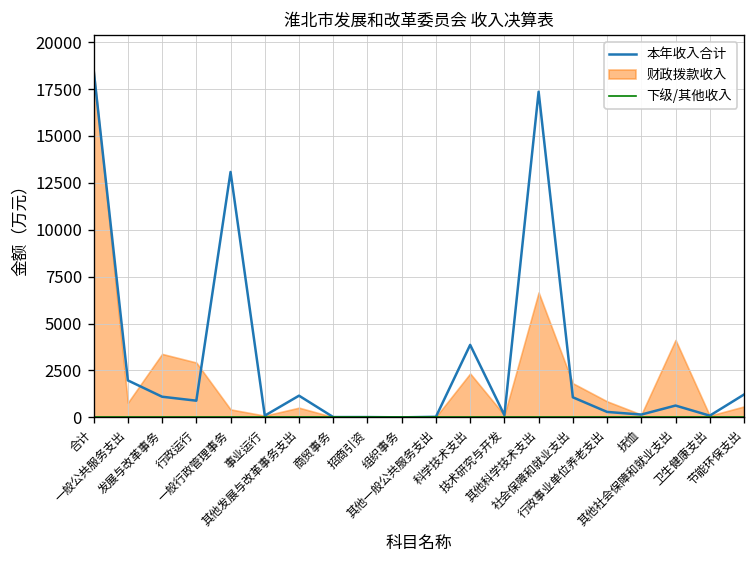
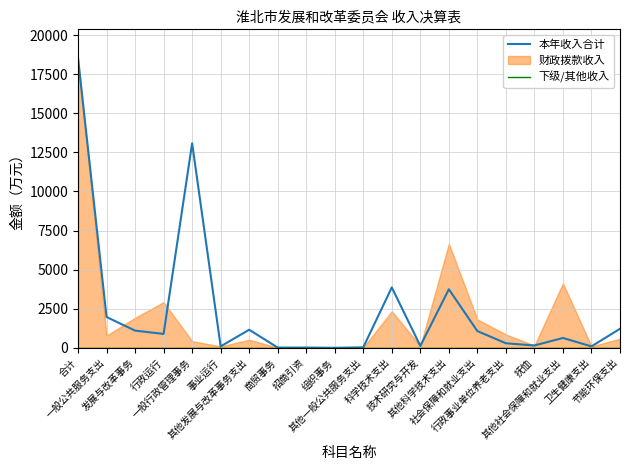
  {
    "本年收入合计": {
      "一般公共服务支出": 2000,
      "发展与改革事务": 1100,
      "行政运行": 900,
      "一般行政管理事务": 13100,
      "其他发展与改革事务支出": 1200,
      "科学技术支出": 3900,
-     "其他科学技术支出": 17400,
+     "其他科学技术支出": 3700,
      "社会保障和就业支出": 1100,
      "行政事业单位养老支出": 300,
      "其他社会保障和就业支出": 600,
      "节能环保支出": 1200
    },
    "财政拨款收入": {
      "一般公共服务支出": 800,
-     "发展与改革事务": 3400,
+     "发展与改革事务": 1900,
      "行政运行": 2900,
      "一般行政管理事务": 400,
      "其他发展与改革事务支出": 500,
      "科学技术支出": 2300,
      "其他科学技术支出": 6700,
      "社会保障和就业支出": 1800,
      "行政事业单位养老支出": 900,
      "其他社会保障和就业支出": 4100,
      "节能环保支出": 600
    },
    "下级/其他收入": {
      "合计": 0,
      "一般公共服务支出": 0,
      "发展与改革事务": 0,
      "行政运行": 0,
      "一般行政管理事务": 0,
      "其他发展与改革事务支出": 0,
      "科学技术支出": 0,
      "其他科学技术支出": 0,
      "社会保障和就业支出": 0,
      "行政事业单位养老支出": 0,
      "其他社会保障和就业支出": 0,
      "节能环保支出": 0
    }
  }
